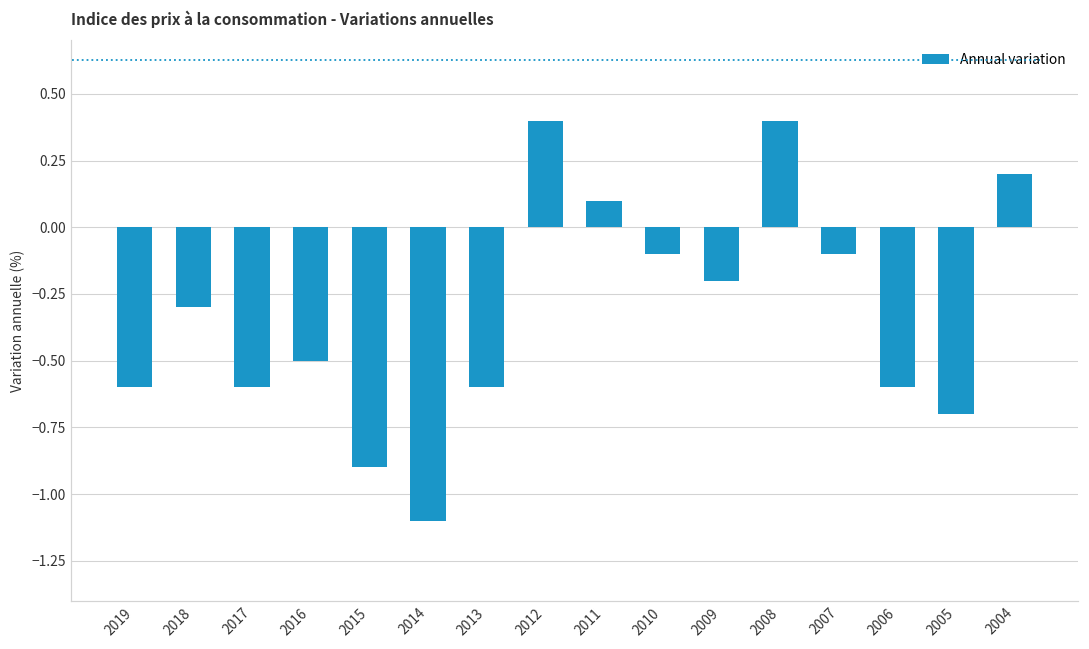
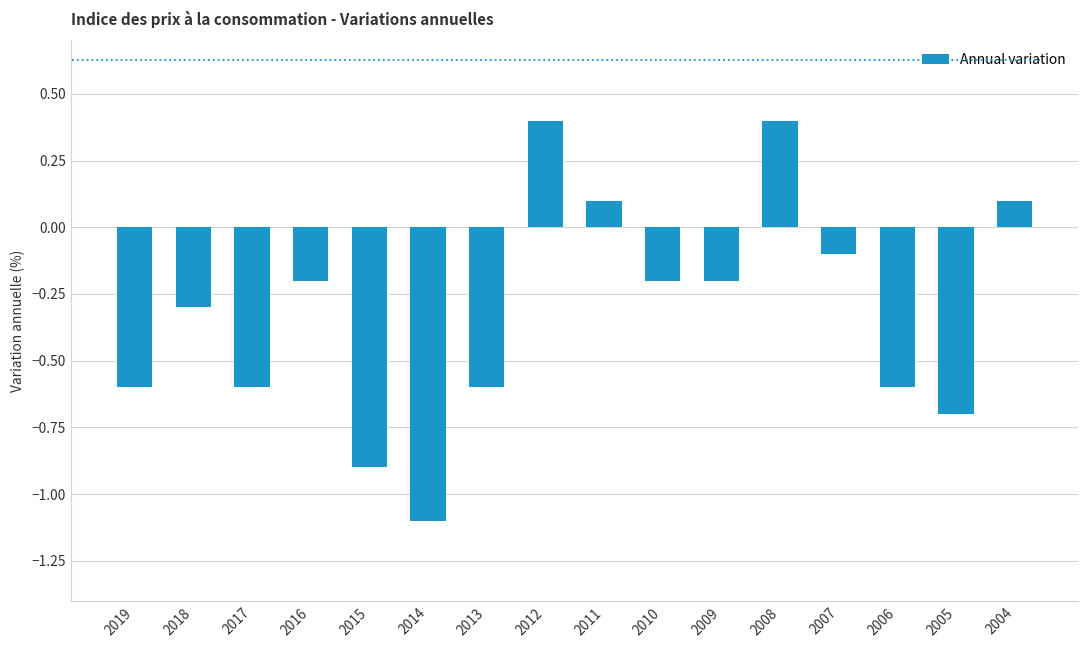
  {
    "2019": -0.6,
    "2018": -0.3,
    "2017": -0.6,
-   "2016": -0.5,
+   "2016": -0.2,
    "2015": -0.9,
    "2014": -1.1,
    "2013": -0.6,
    "2012": 0.4,
    "2011": 0.1,
-   "2010": -0.1,
+   "2010": -0.2,
    "2009": -0.2,
    "2008": 0.4,
    "2007": -0.1,
    "2006": -0.6,
    "2005": -0.7,
-   "2004": 0.2
+   "2004": 0.1
  }
